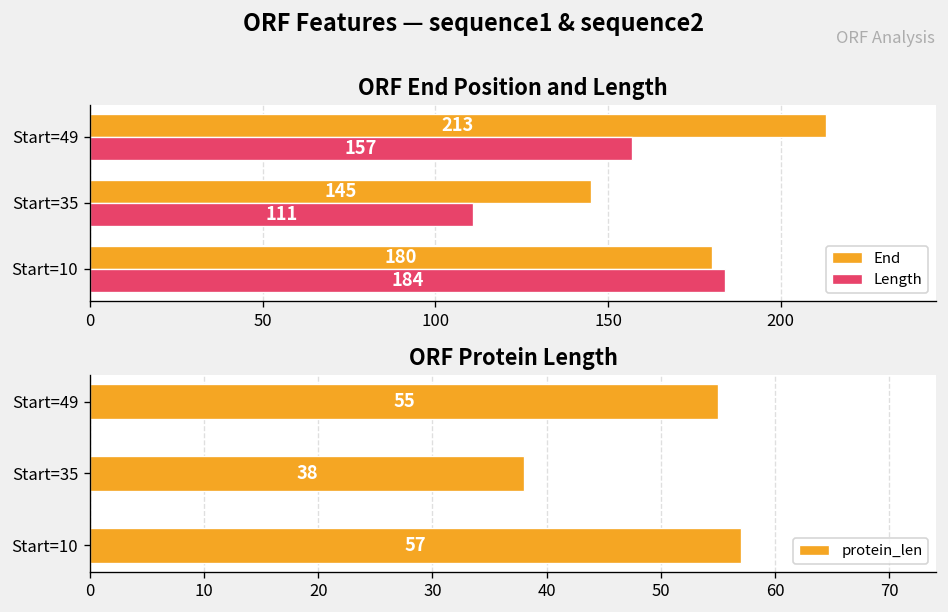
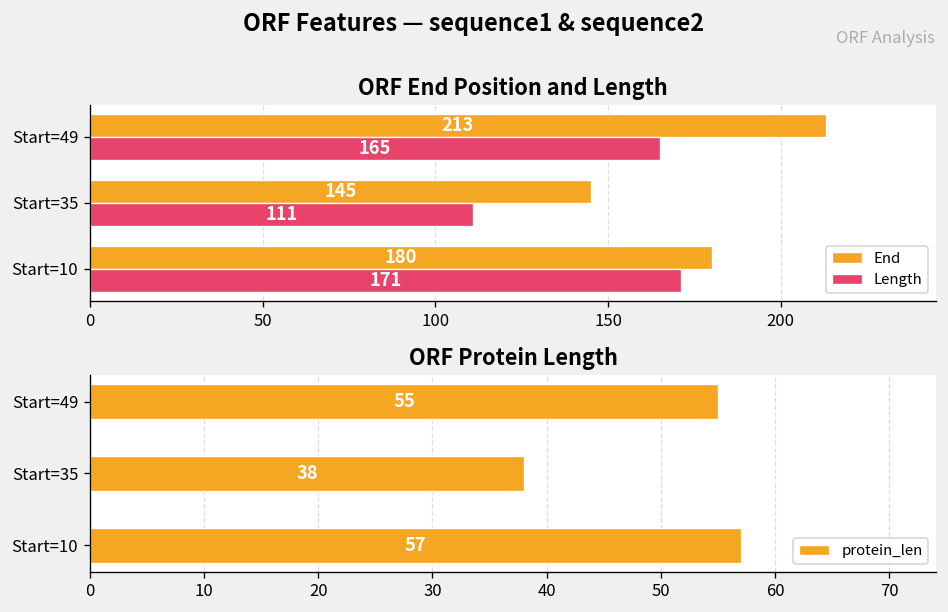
  {
    "ORF End Position and Length": {
      "End": {
        "Start=49": 213,
        "Start=35": 145,
        "Start=10": 180
      },
      "Length": {
-       "Start=49": 157,
+       "Start=49": 165,
        "Start=35": 111,
-       "Start=10": 184
+       "Start=10": 171
      }
    },
    "ORF Protein Length": {
      "Start=49": 55,
      "Start=35": 38,
      "Start=10": 57
    }
  }
